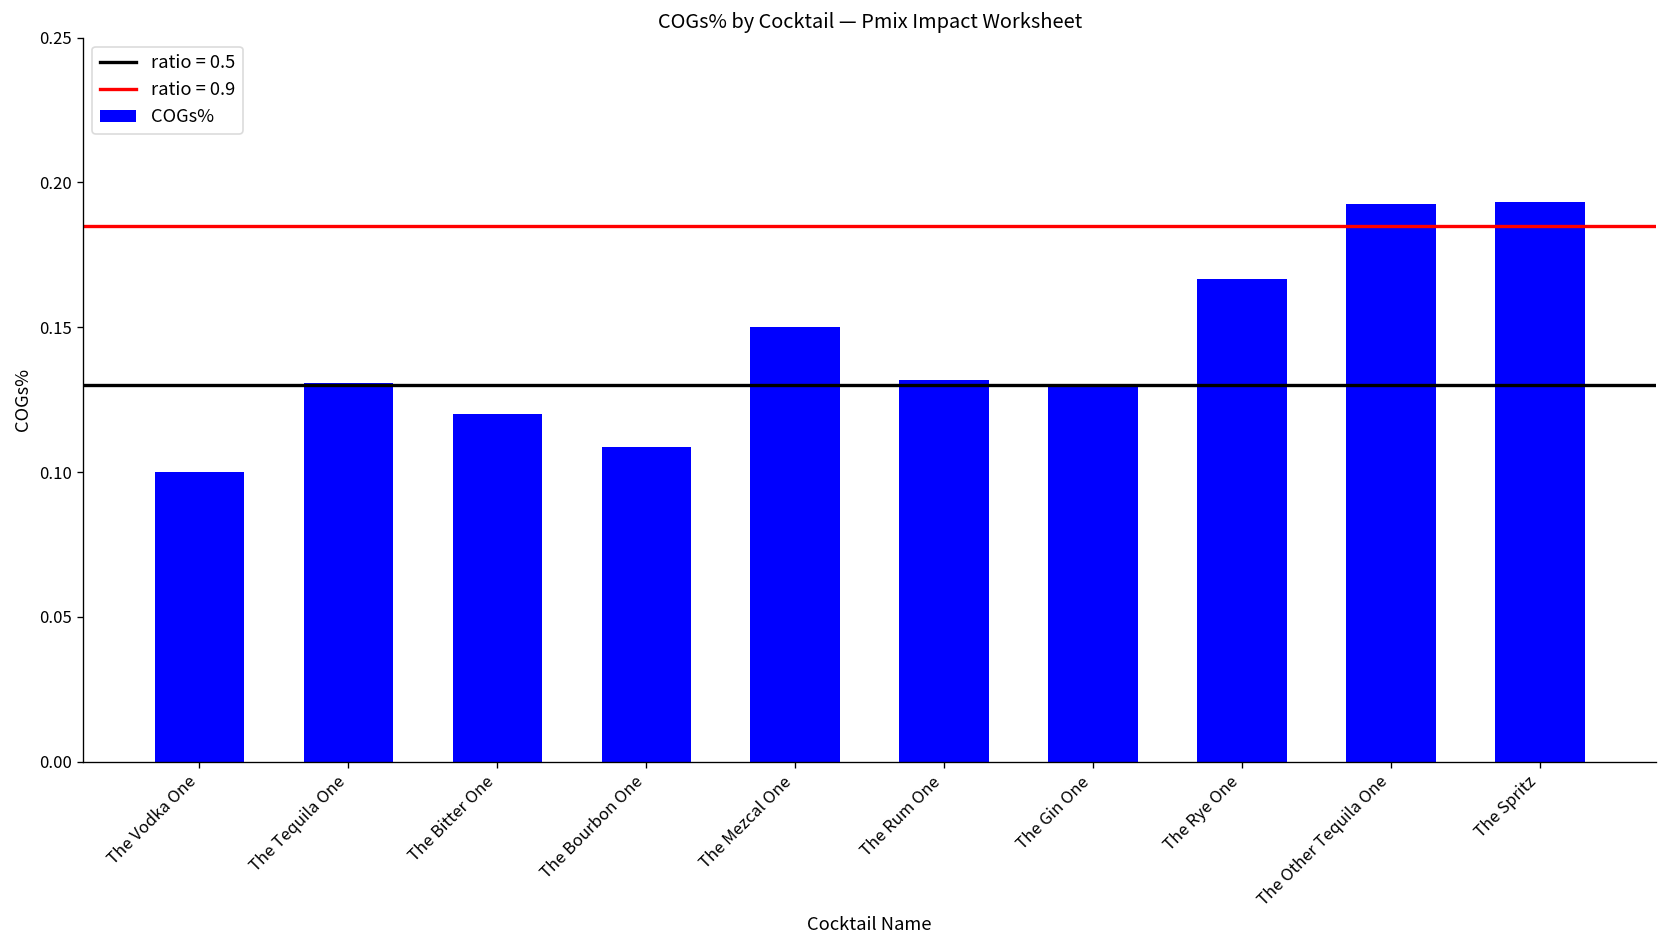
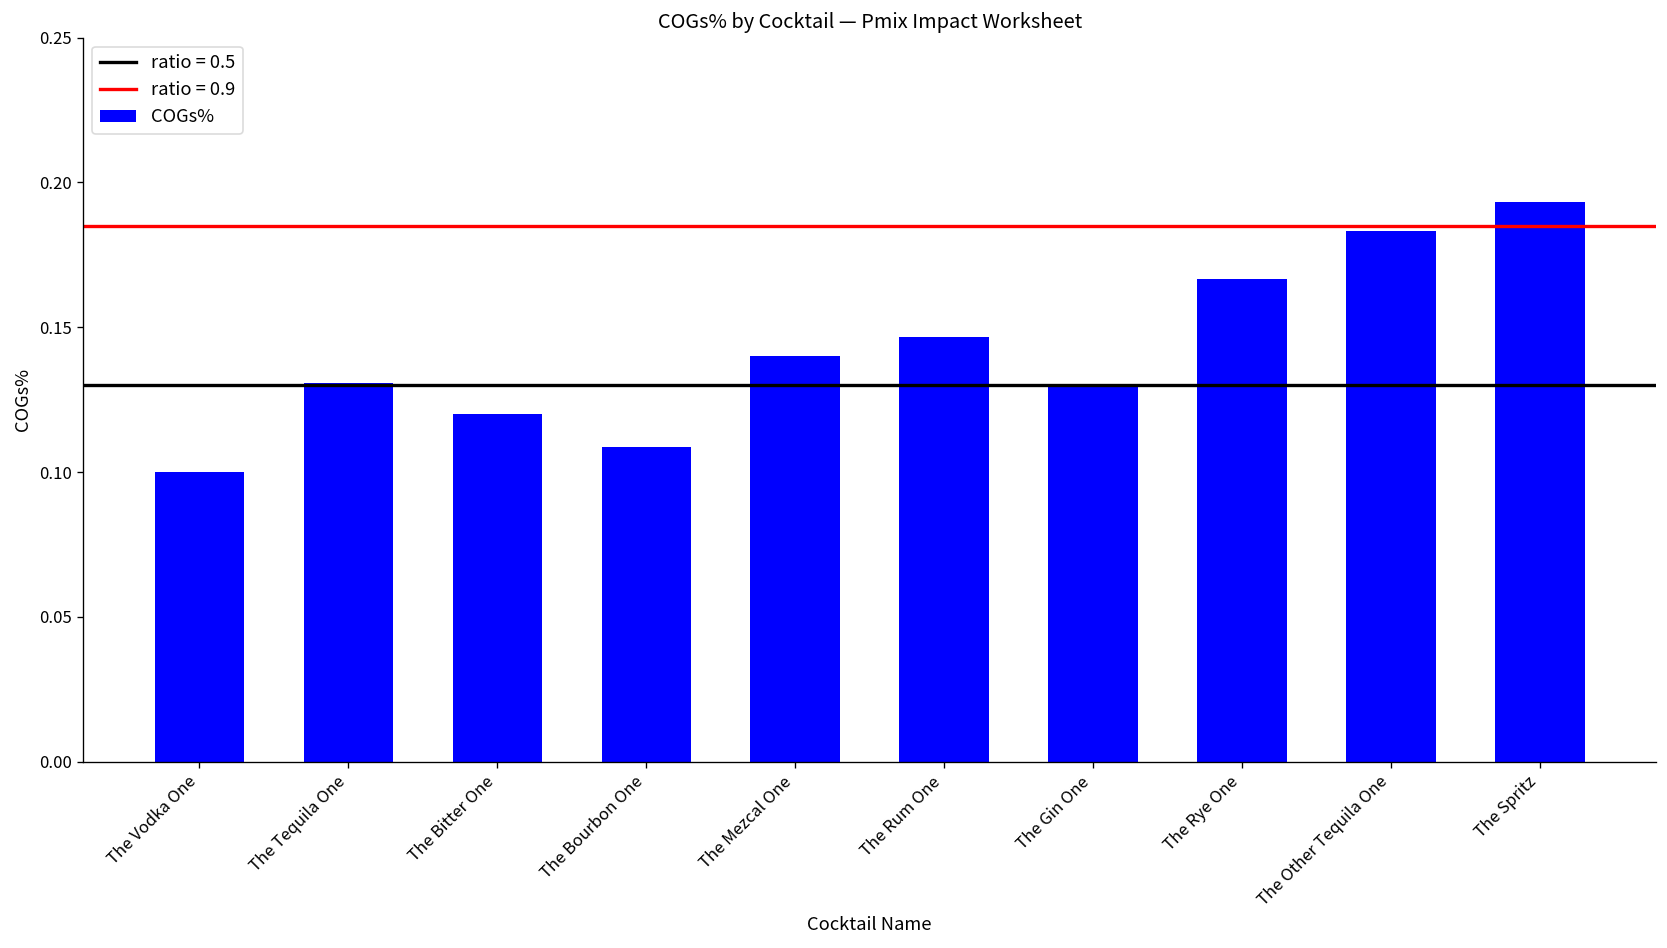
  {
    "The Vodka One": 0.100,
    "The Tequila One": 0.131,
    "The Bitter One": 0.120,
    "The Bourbon One": 0.109,
-   "The Mezcal One": 0.15,
-   "The Rum One": 0.132,
+   "The Mezcal One": 0.14,
+   "The Rum One": 0.147,
    "The Gin One": 0.130,
    "The Rye One": 0.167,
-   "The Other Tequila One": 0.192,
+   "The Other Tequila One": 0.183,
    "The Spritz": 0.193
  }
